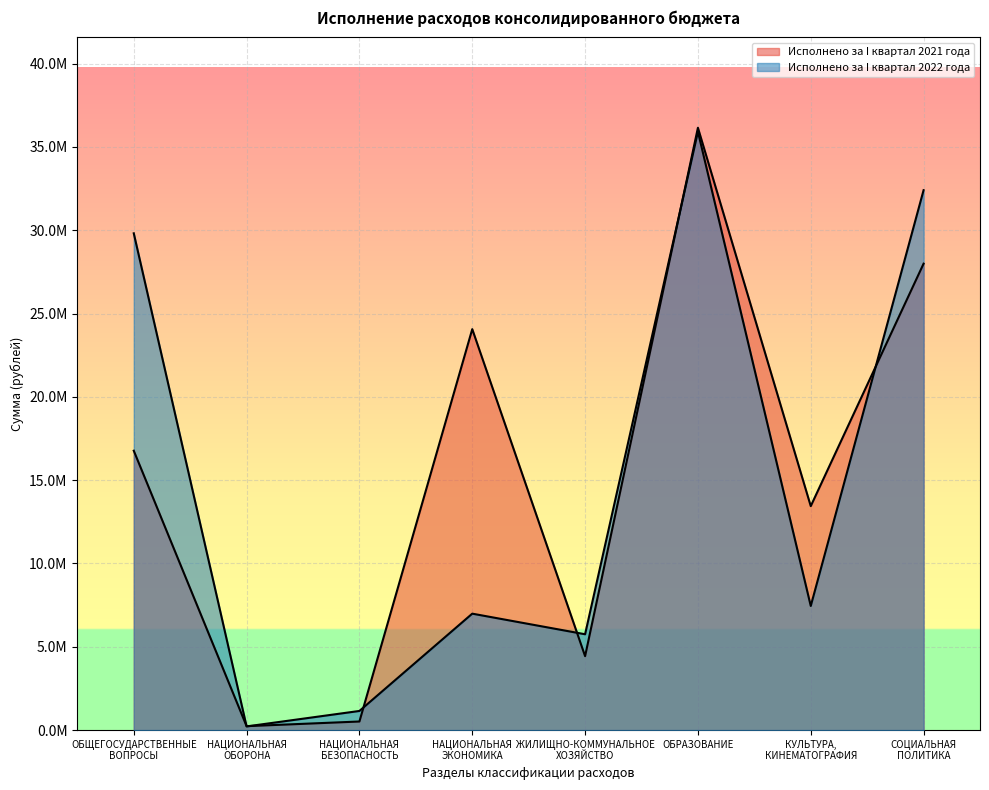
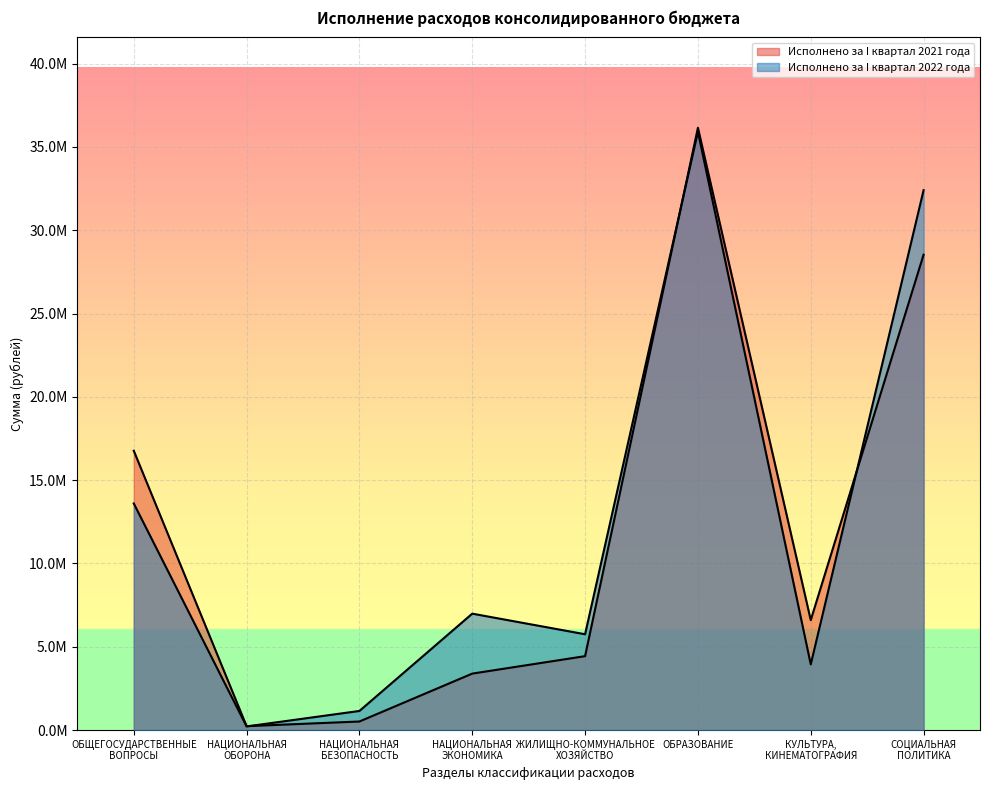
  {
    "Исполнено за I квартал 2021 года": {
      "ОБЩЕГОСУДАРСТВЕННЫЕ ВОПРОСЫ": 16800000,
      "НАЦИОНАЛЬНАЯ БЕЗОПАСНОСТЬ": 500000,
-     "НАЦИОНАЛЬНАЯ ЭКОНОМИКА": 24100000,
+     "НАЦИОНАЛЬНАЯ ЭКОНОМИКА": 3400000,
      "ЖИЛИЩНО-КОММУНАЛЬНОЕ ХОЗЯЙСТВО": 4400000,
      "ОБРАЗОВАНИЕ": 36200000,
-     "КУЛЬТУРА, КИНЕМАТОГРАФИЯ": 13400000,
-     "СОЦИАЛЬНАЯ ПОЛИТИКА": 28000000
+     "КУЛЬТУРА, КИНЕМАТОГРАФИЯ": 6600000,
+     "СОЦИАЛЬНАЯ ПОЛИТИКА": 28500000
    },
    "Исполнено за I квартал 2022 года": {
-     "ОБЩЕГОСУДАРСТВЕННЫЕ ВОПРОСЫ": 29800000,
+     "ОБЩЕГОСУДАРСТВЕННЫЕ ВОПРОСЫ": 13600000,
      "НАЦИОНАЛЬНАЯ БЕЗОПАСНОСТЬ": 1100000,
      "НАЦИОНАЛЬНАЯ ЭКОНОМИКА": 7000000,
      "ЖИЛИЩНО-КОММУНАЛЬНОЕ ХОЗЯЙСТВО": 5800000,
      "ОБРАЗОВАНИЕ": 35900000,
-     "КУЛЬТУРА, КИНЕМАТОГРАФИЯ": 7500000,
+     "КУЛЬТУРА, КИНЕМАТОГРАФИЯ": 3900000,
      "СОЦИАЛЬНАЯ ПОЛИТИКА": 32400000
    }
  }
